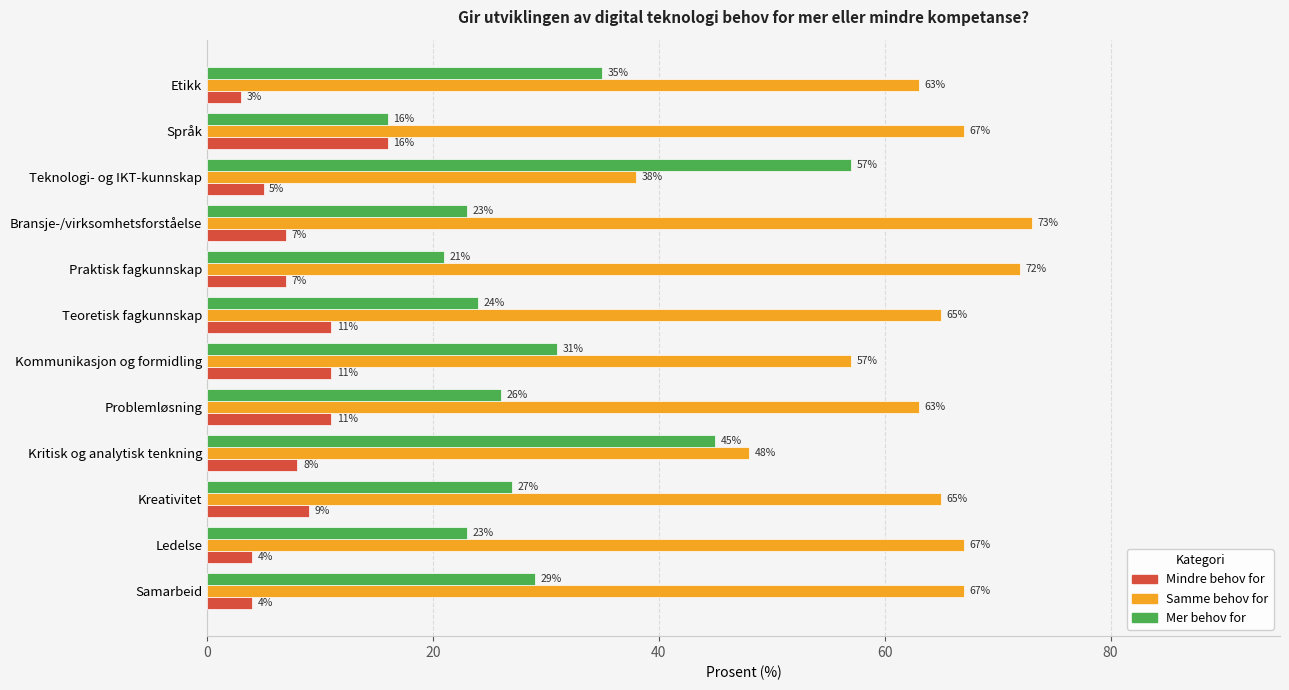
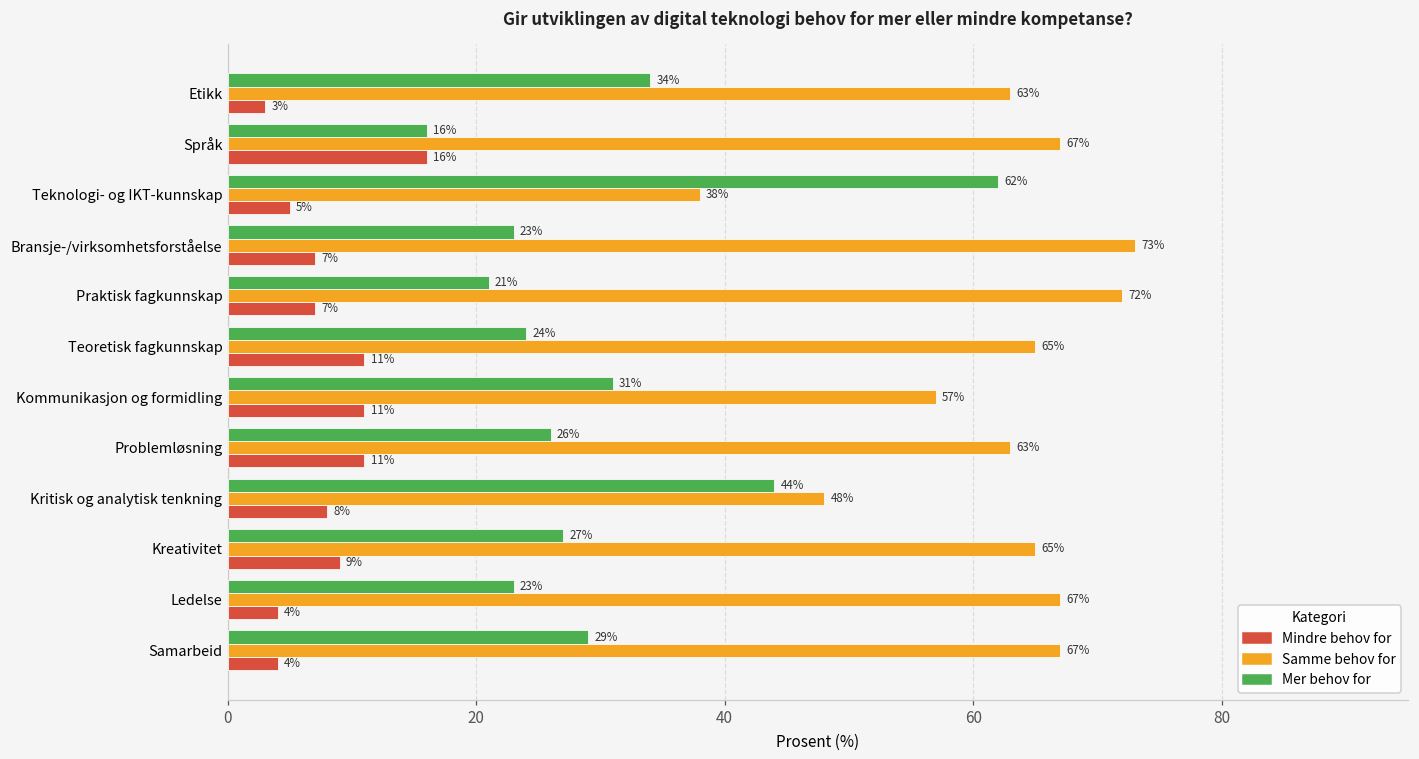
  {
    "Mindre behov for": {
      "Etikk": "3%",
      "Språk": "16%",
      "Teknologi- og IKT-kunnskap": "5%",
      "Bransje-/virksomhetsforståelse": "7%",
      "Praktisk fagkunnskap": "7%",
      "Teoretisk fagkunnskap": "11%",
      "Kommunikasjon og formidling": "11%",
      "Problemløsning": "11%",
      "Kritisk og analytisk tenkning": "8%",
      "Kreativitet": "9%",
      "Ledelse": "4%",
      "Samarbeid": "4%"
    },
    "Samme behov for": {
      "Etikk": "63%",
      "Språk": "67%",
      "Teknologi- og IKT-kunnskap": "38%",
      "Bransje-/virksomhetsforståelse": "73%",
      "Praktisk fagkunnskap": "72%",
      "Teoretisk fagkunnskap": "65%",
      "Kommunikasjon og formidling": "57%",
      "Problemløsning": "63%",
      "Kritisk og analytisk tenkning": "48%",
      "Kreativitet": "65%",
      "Ledelse": "67%",
      "Samarbeid": "67%"
    },
    "Mer behov for": {
-     "Etikk": "35%",
+     "Etikk": "34%",
      "Språk": "16%",
-     "Teknologi- og IKT-kunnskap": "57%",
+     "Teknologi- og IKT-kunnskap": "62%",
      "Bransje-/virksomhetsforståelse": "23%",
      "Praktisk fagkunnskap": "21%",
      "Teoretisk fagkunnskap": "24%",
      "Kommunikasjon og formidling": "31%",
      "Problemløsning": "26%",
-     "Kritisk og analytisk tenkning": "45%",
+     "Kritisk og analytisk tenkning": "44%",
      "Kreativitet": "27%",
      "Ledelse": "23%",
      "Samarbeid": "29%"
    }
  }
